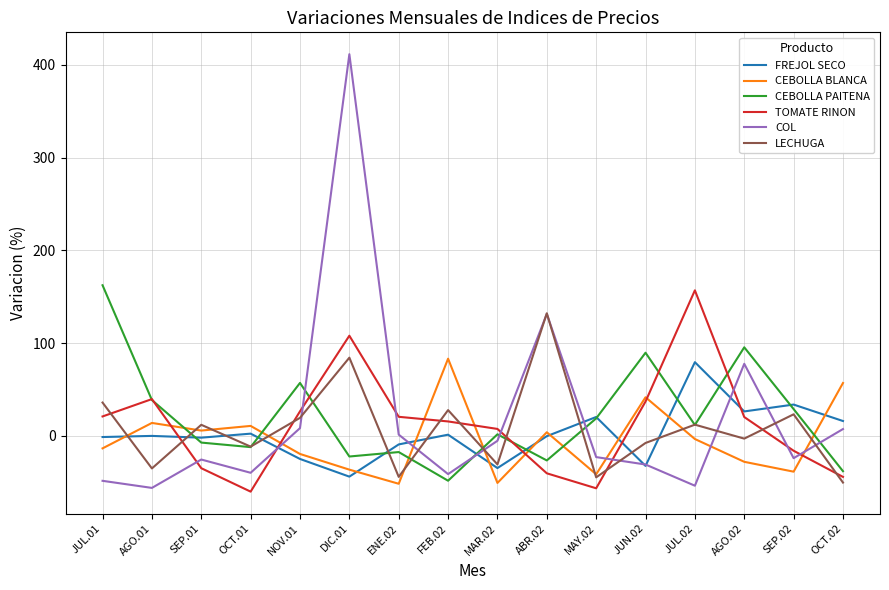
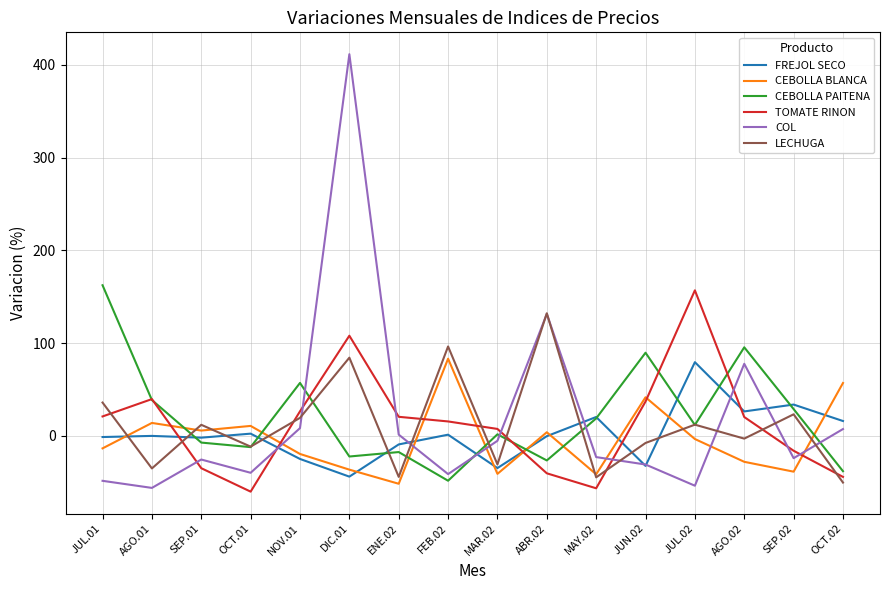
  {
    "FREJOL SECO": {
      "JUL.01": 0,
      "AGO.01": 0,
      "SEP.01": 0,
      "OCT.01": 0,
      "NOV.01": -20,
      "DIC.01": -40,
      "ENE.02": -10,
      "FEB.02": 0,
      "MAR.02": -30,
      "ABR.02": 0,
      "JUL.02": 80,
      "AGO.02": 30,
      "SEP.02": 30,
      "OCT.02": 20
    },
    "CEBOLLA BLANCA": {
      "JUL.01": -10,
      "AGO.01": 10,
      "SEP.01": 10,
      "OCT.01": 10,
      "NOV.01": -20,
      "DIC.01": -40,
      "ENE.02": -50,
      "FEB.02": 80,
-     "MAR.02": -50,
+     "MAR.02": -40,
      "ABR.02": 0,
      "MAY.02": -40,
      "JUN.02": 40,
      "JUL.02": 0,
      "AGO.02": -30,
      "SEP.02": -40,
      "OCT.02": 60
    },
    "CEBOLLA PAITENA": {
      "JUL.01": 160,
      "SEP.01": -10,
      "NOV.01": 60,
      "DIC.01": -20,
      "ENE.02": -20,
      "FEB.02": -50,
      "MAR.02": 0,
      "ABR.02": -30,
      "JUN.02": 90,
      "AGO.02": 100,
      "SEP.02": 30,
      "OCT.02": -40
    },
    "TOMATE RINON": {
      "JUL.01": 20,
      "SEP.01": -30,
      "OCT.01": -60,
      "NOV.01": 30,
      "DIC.01": 110,
      "ENE.02": 20,
      "FEB.02": 20,
      "MAR.02": 10,
      "ABR.02": -40,
      "MAY.02": -60,
      "JUN.02": 40,
      "JUL.02": 160,
      "AGO.02": 20,
      "SEP.02": -20,
      "OCT.02": -40
    },
    "COL": {
      "JUL.01": -50,
      "AGO.01": -60,
      "SEP.01": -30,
      "OCT.01": -40,
      "NOV.01": 10,
      "DIC.01": 410,
      "ENE.02": 0,
      "FEB.02": -40,
      "MAR.02": -10,
      "MAY.02": -20,
      "JUL.02": -50,
      "AGO.02": 80,
      "SEP.02": -20,
      "OCT.02": 10
    },
    "LECHUGA": {
      "JUL.01": 40,
      "AGO.01": -40,
      "SEP.01": 10,
      "NOV.01": 20,
      "DIC.01": 80,
      "ENE.02": -40,
-     "FEB.02": 30,
+     "FEB.02": 100,
      "MAR.02": -30,
      "MAY.02": -40,
      "JUN.02": -10,
      "AGO.02": 0,
      "SEP.02": 20,
      "OCT.02": -50
    }
  }
